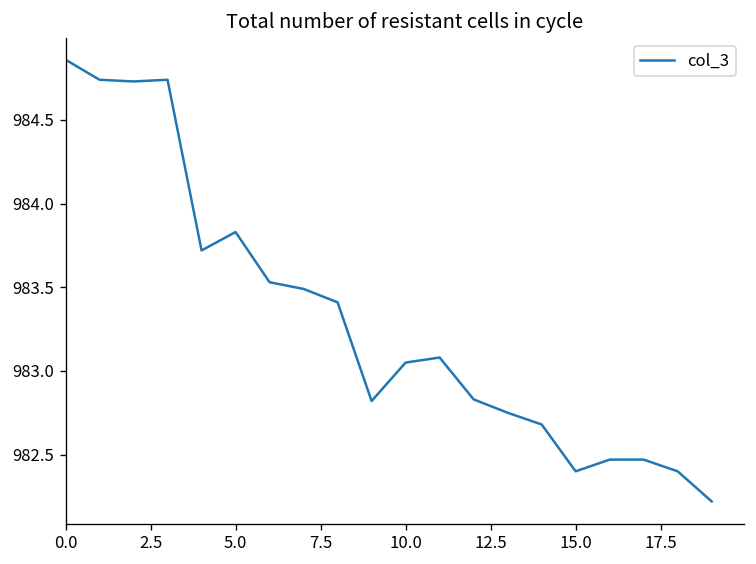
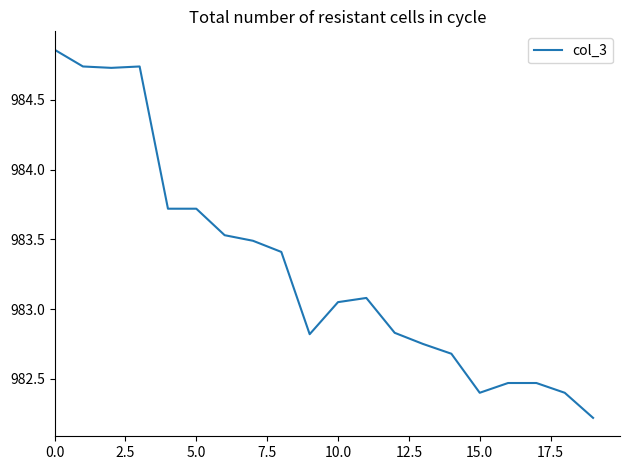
  {
    "0.0": 984.86,
-   "5.0": 983.83,
+   "5.0": 983.72,
    "10.0": 983.05,
    "15.0": 982.40
  }
